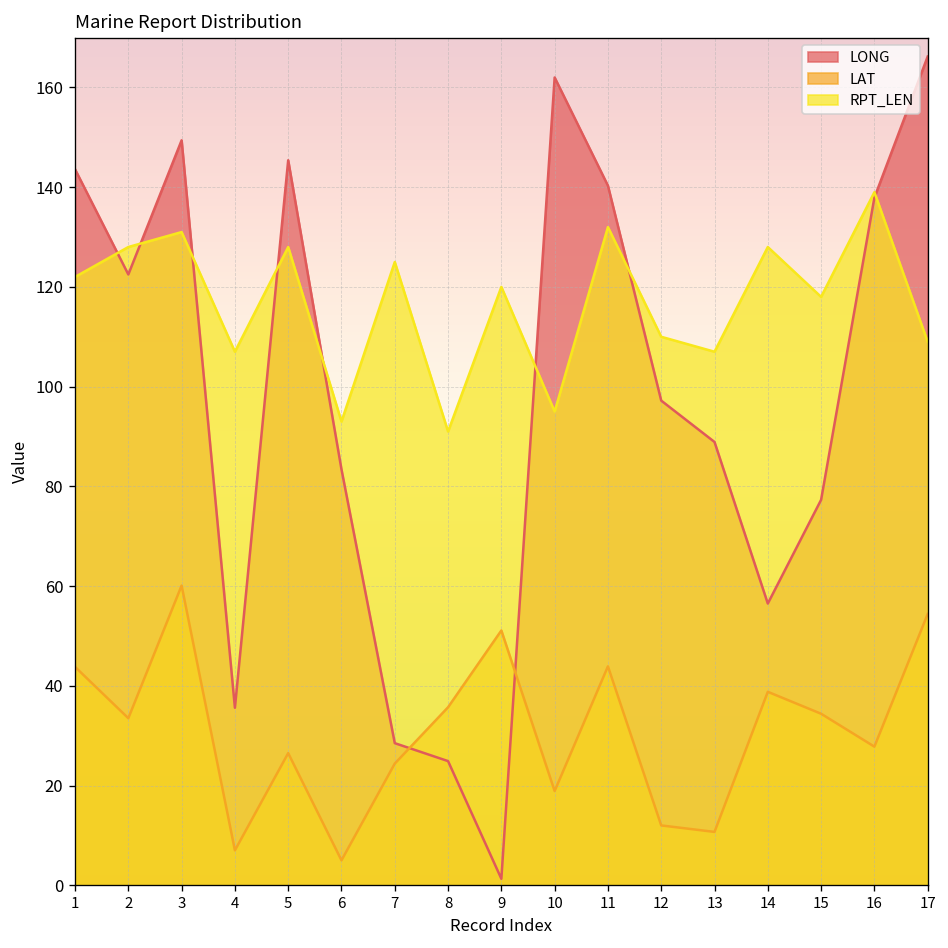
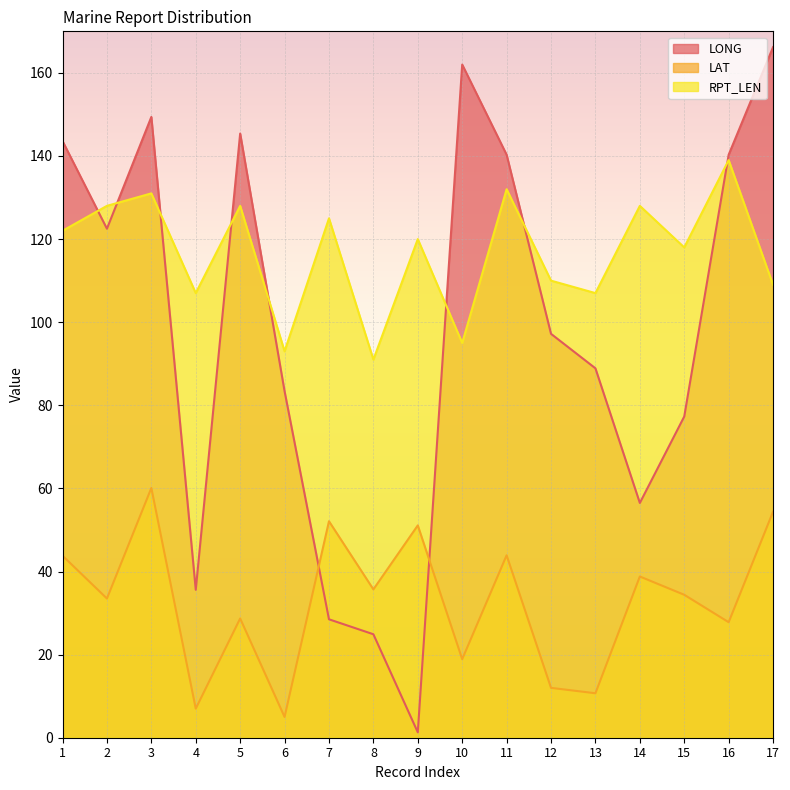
  {
    "LONG": {
      "1": 144,
      "2": 123,
      "3": 149,
      "4": 36,
      "5": 145,
      "6": 83,
      "7": 29,
      "8": 25,
      "9": 1,
      "10": 162,
      "11": 140,
      "12": 97,
      "13": 89,
      "14": 57,
      "15": 77,
-     "16": 138,
+     "16": 140,
      "17": 166
    },
    "LAT": {
      "1": 44,
      "2": 34,
      "3": 60,
      "4": 7,
-     "5": 27,
+     "5": 29,
      "6": 5,
-     "7": 24,
+     "7": 52,
      "8": 36,
      "9": 51,
      "10": 19,
      "11": 44,
      "12": 12,
      "13": 11,
      "14": 39,
      "15": 34,
      "16": 28,
      "17": 54
    },
    "RPT_LEN": {
      "1": 122,
      "2": 128,
      "3": 131,
      "4": 107,
      "5": 128,
      "6": 93,
      "7": 125,
      "8": 91,
      "9": 120,
      "10": 95,
      "11": 132,
      "12": 110,
      "13": 107,
      "14": 128,
      "15": 118,
      "16": 139,
      "17": 109
    }
  }
